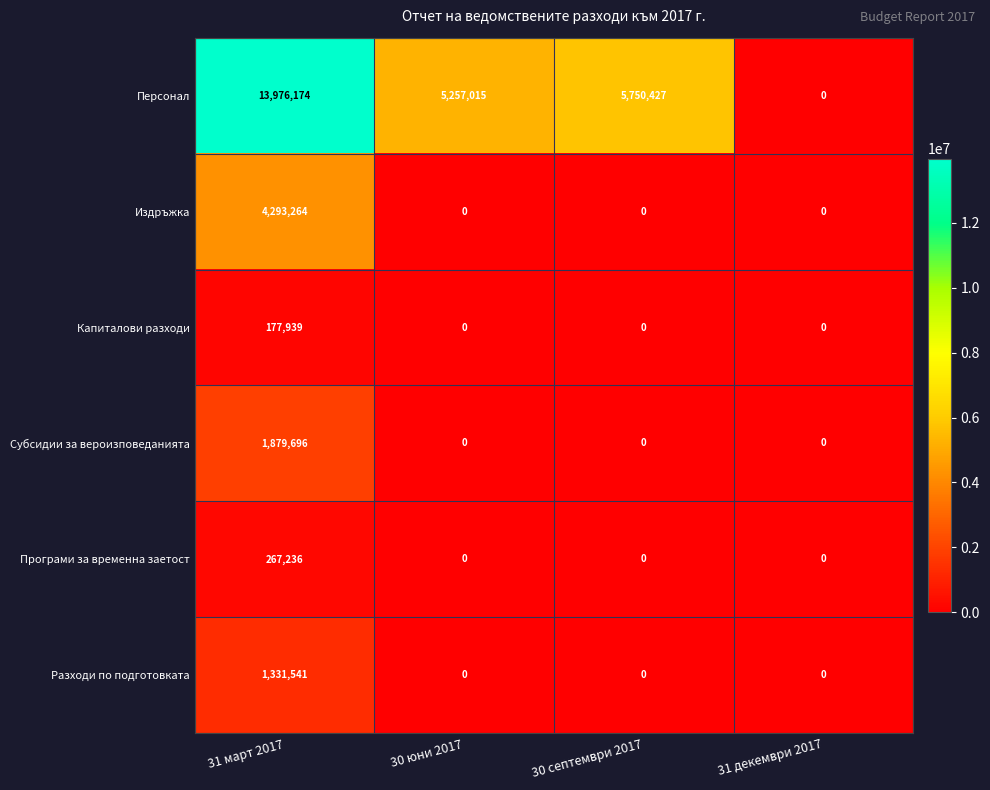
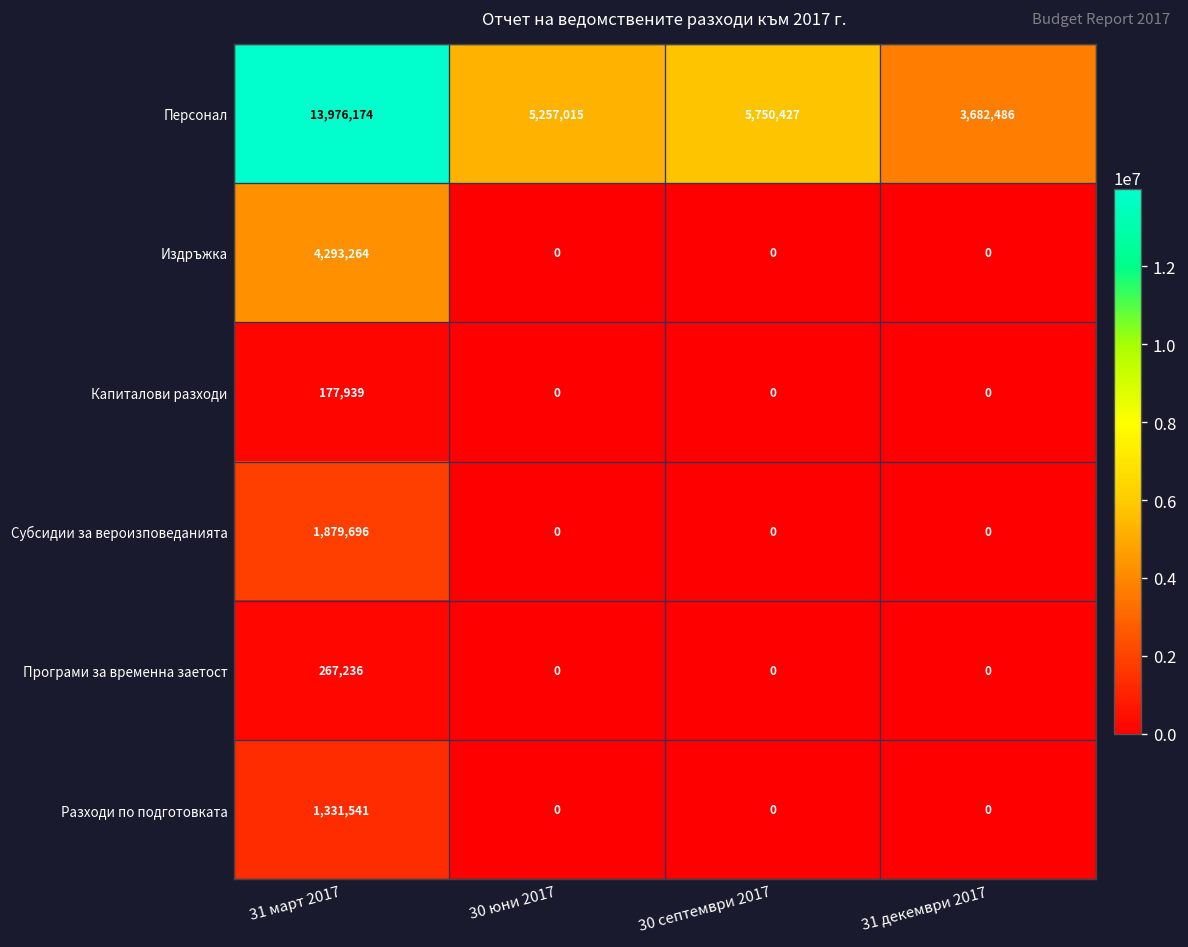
  {
    "Персонал": {
      "31 март 2017": "13,976,174",
      "30 юни 2017": "5,257,015",
      "30 септември 2017": "5,750,427",
-     "31 декември 2017": "0"
+     "31 декември 2017": "3,682,486"
    },
    "Издръжка": {
      "31 март 2017": "4,293,264",
      "30 юни 2017": "0",
      "30 септември 2017": "0",
      "31 декември 2017": "0"
    },
    "Капиталови разходи": {
      "31 март 2017": "177,939",
      "30 юни 2017": "0",
      "30 септември 2017": "0",
      "31 декември 2017": "0"
    },
    "Субсидии за вероизповеданията": {
      "31 март 2017": "1,879,696",
      "30 юни 2017": "0",
      "30 септември 2017": "0",
      "31 декември 2017": "0"
    },
    "Програми за временна заетост": {
      "31 март 2017": "267,236",
      "30 юни 2017": "0",
      "30 септември 2017": "0",
      "31 декември 2017": "0"
    },
    "Разходи по подготовката": {
      "31 март 2017": "1,331,541",
      "30 юни 2017": "0",
      "30 септември 2017": "0",
      "31 декември 2017": "0"
    }
  }
